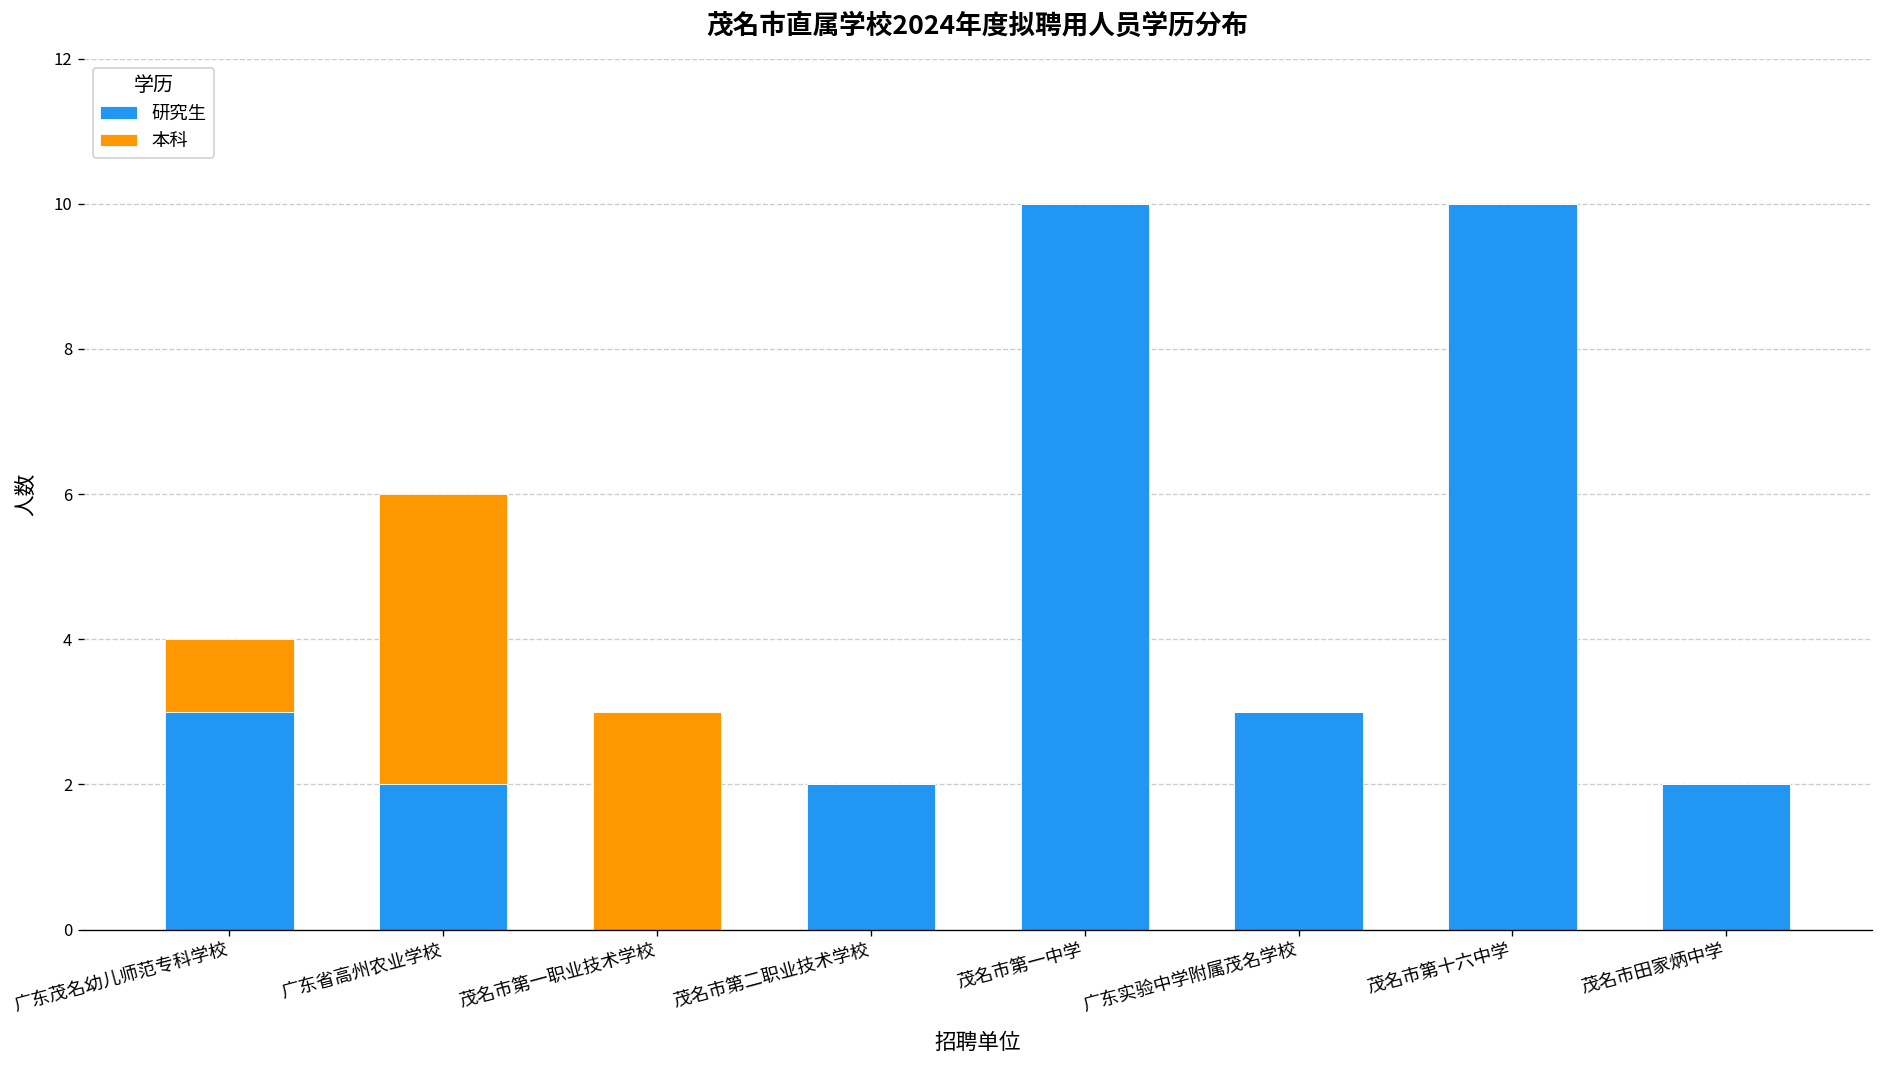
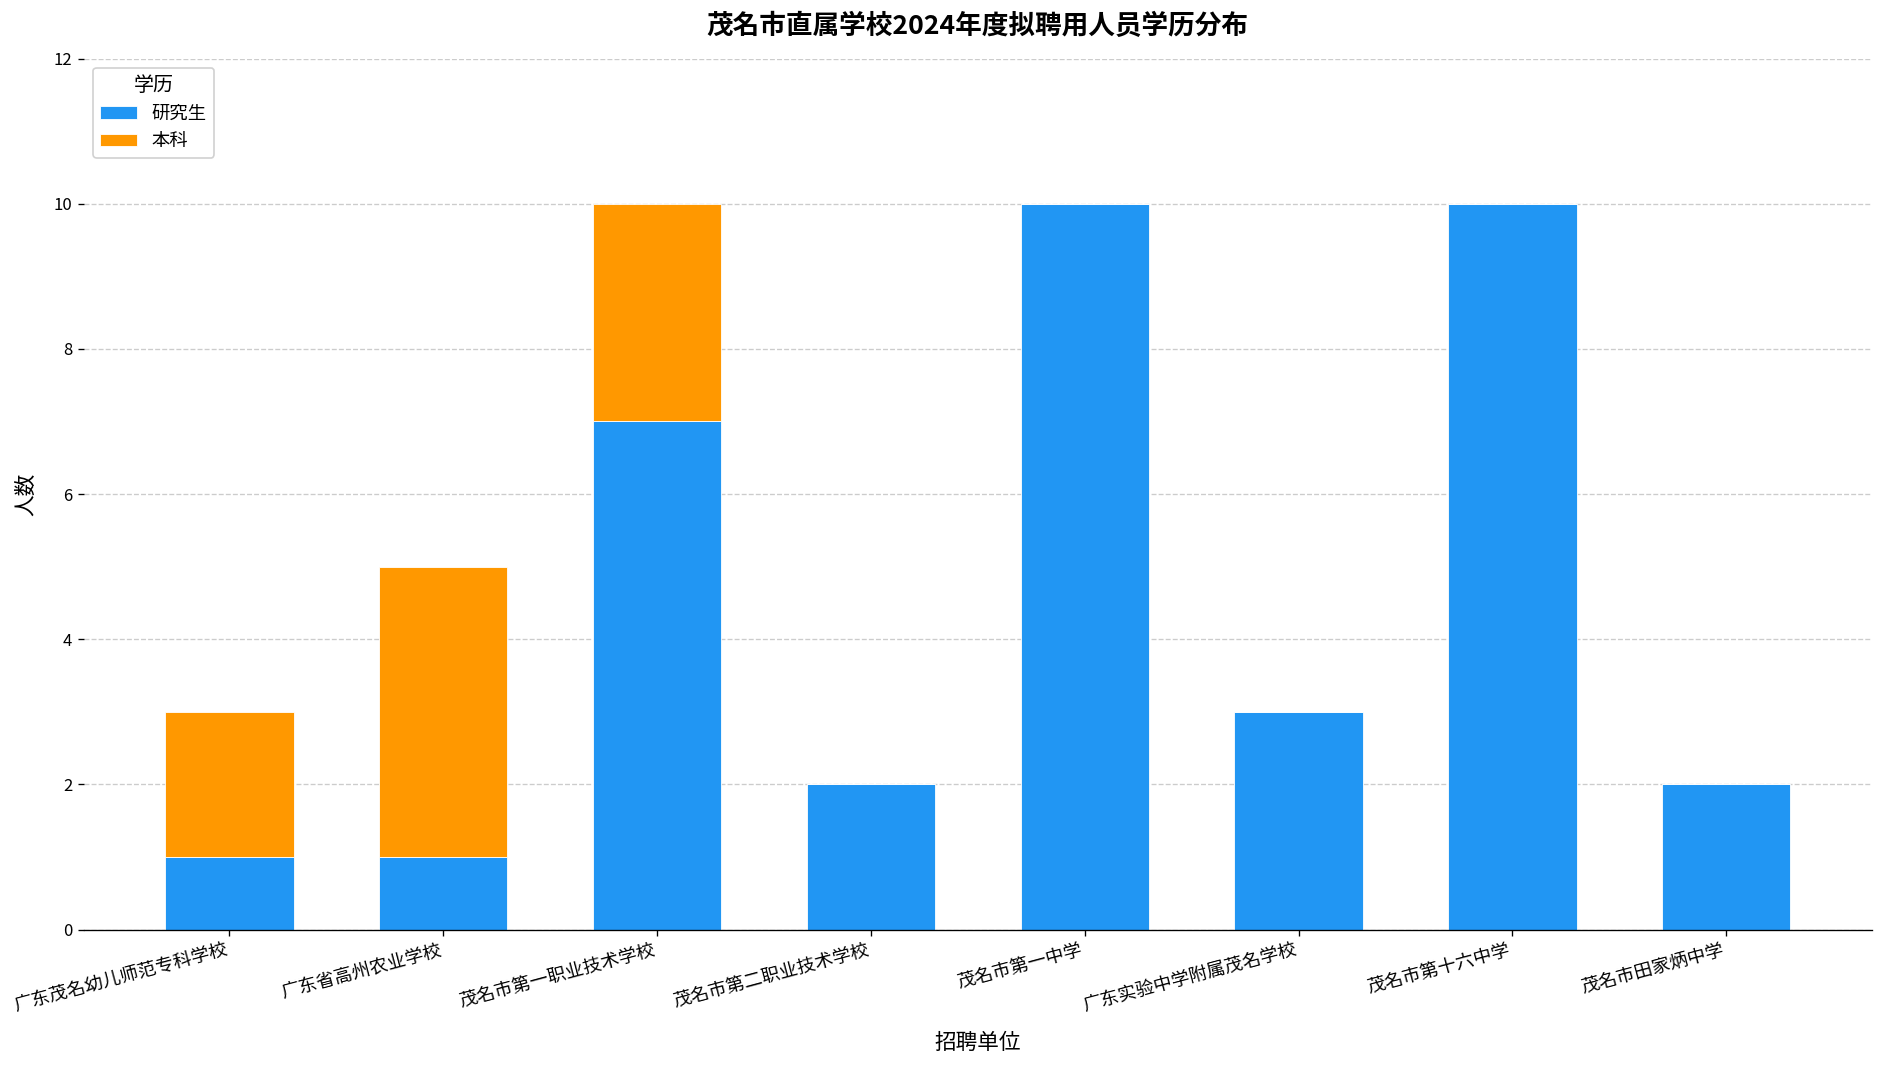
  {
    "研究生": {
-     "广东茂名幼儿师范专科学校": 3,
-     "广东省高州农业学校": 2,
-     "茂名市第一职业技术学校": 0,
+     "广东茂名幼儿师范专科学校": 1,
+     "广东省高州农业学校": 1,
+     "茂名市第一职业技术学校": 7,
      "茂名市第二职业技术学校": 2,
      "茂名市第一中学": 10,
      "广东实验中学附属茂名学校": 3,
      "茂名市第十六中学": 10,
      "茂名市田家炳中学": 2
    },
    "本科": {
-     "广东茂名幼儿师范专科学校": 1,
+     "广东茂名幼儿师范专科学校": 2,
      "广东省高州农业学校": 4,
      "茂名市第一职业技术学校": 3,
      "茂名市第二职业技术学校": 0,
      "茂名市第一中学": 0,
      "广东实验中学附属茂名学校": 0,
      "茂名市第十六中学": 0,
      "茂名市田家炳中学": 0
    }
  }
